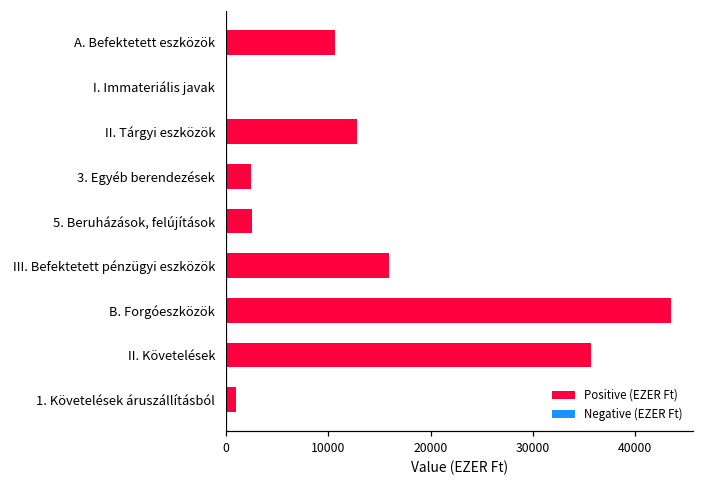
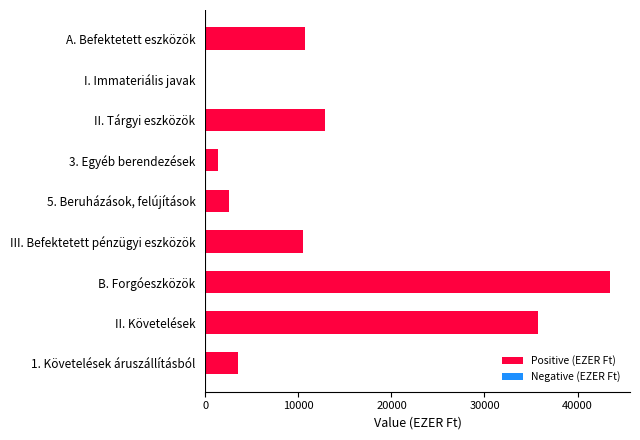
  {
    "A. Befektetett eszközök": 11000,
    "I. Immateriális javak": 0,
    "II. Tárgyi eszközök": 13000,
-   "3. Egyéb berendezések": 2000,
+   "3. Egyéb berendezések": 1000,
    "5. Beruházások, felújítások": 3000,
-   "III. Befektetett pénzügyi eszközök": 16000,
+   "III. Befektetett pénzügyi eszközök": 11000,
    "B. Forgóeszközök": 43000,
    "II. Követelések": 36000,
-   "1. Követelések áruszállításból": 1000
+   "1. Követelések áruszállításból": 3000
  }
